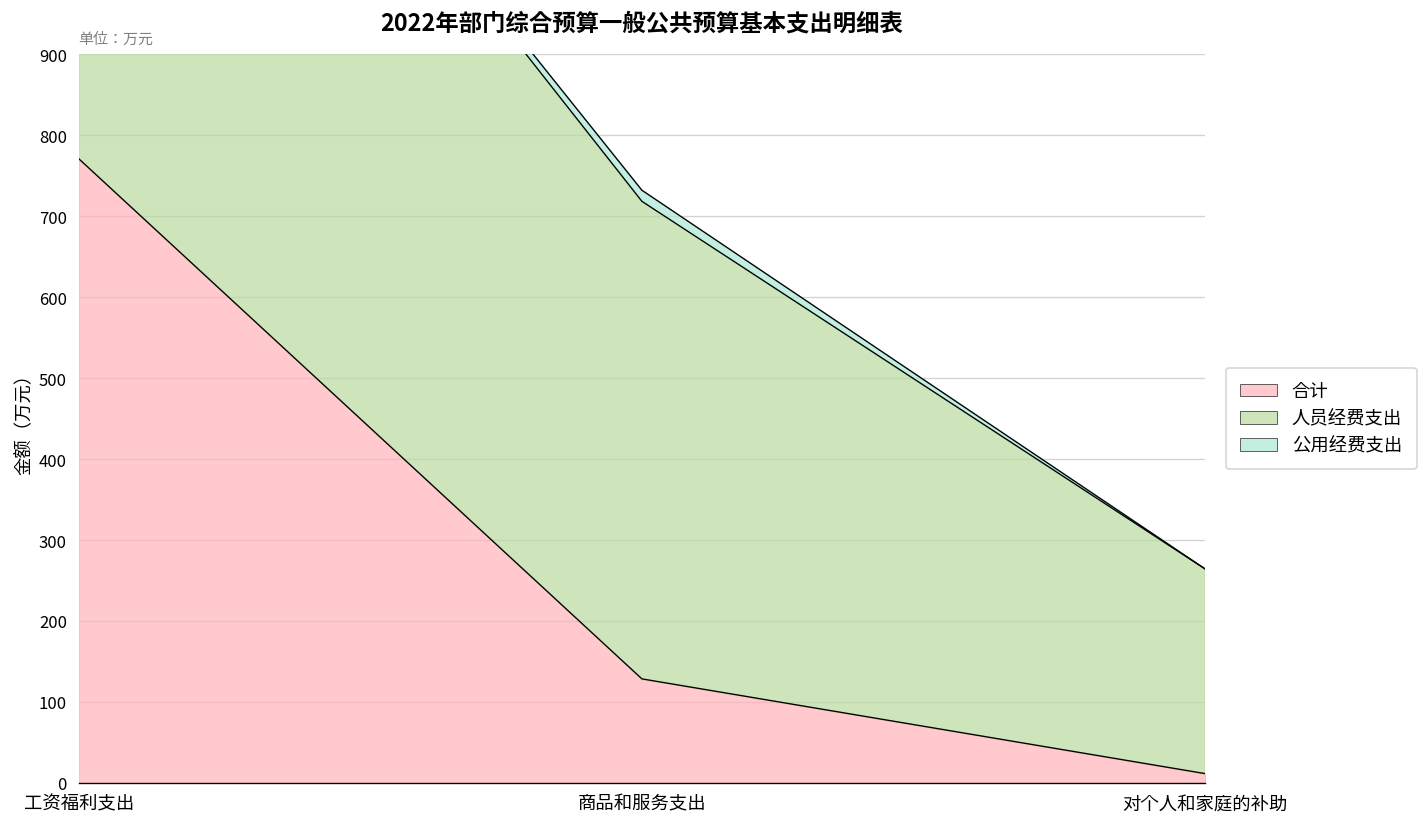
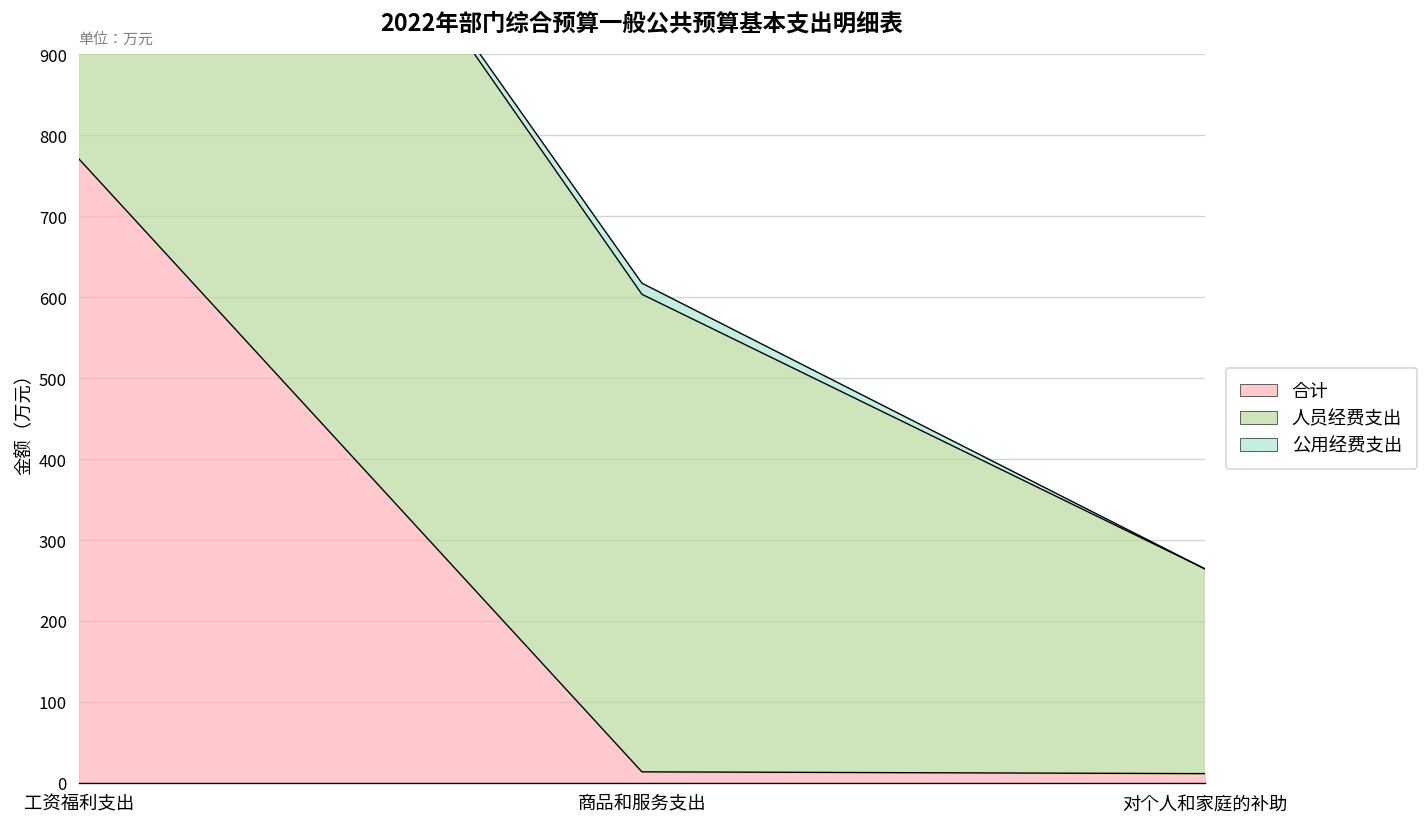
  {
    "合计": {
      "工资福利支出": 770,
-     "商品和服务支出": 130,
+     "商品和服务支出": 10,
      "对个人和家庭的补助": 10
    },
    "人员经费支出": {
      "商品和服务支出": 590
    },
    "公用经费支出": {
      "商品和服务支出": 10
    }
  }
